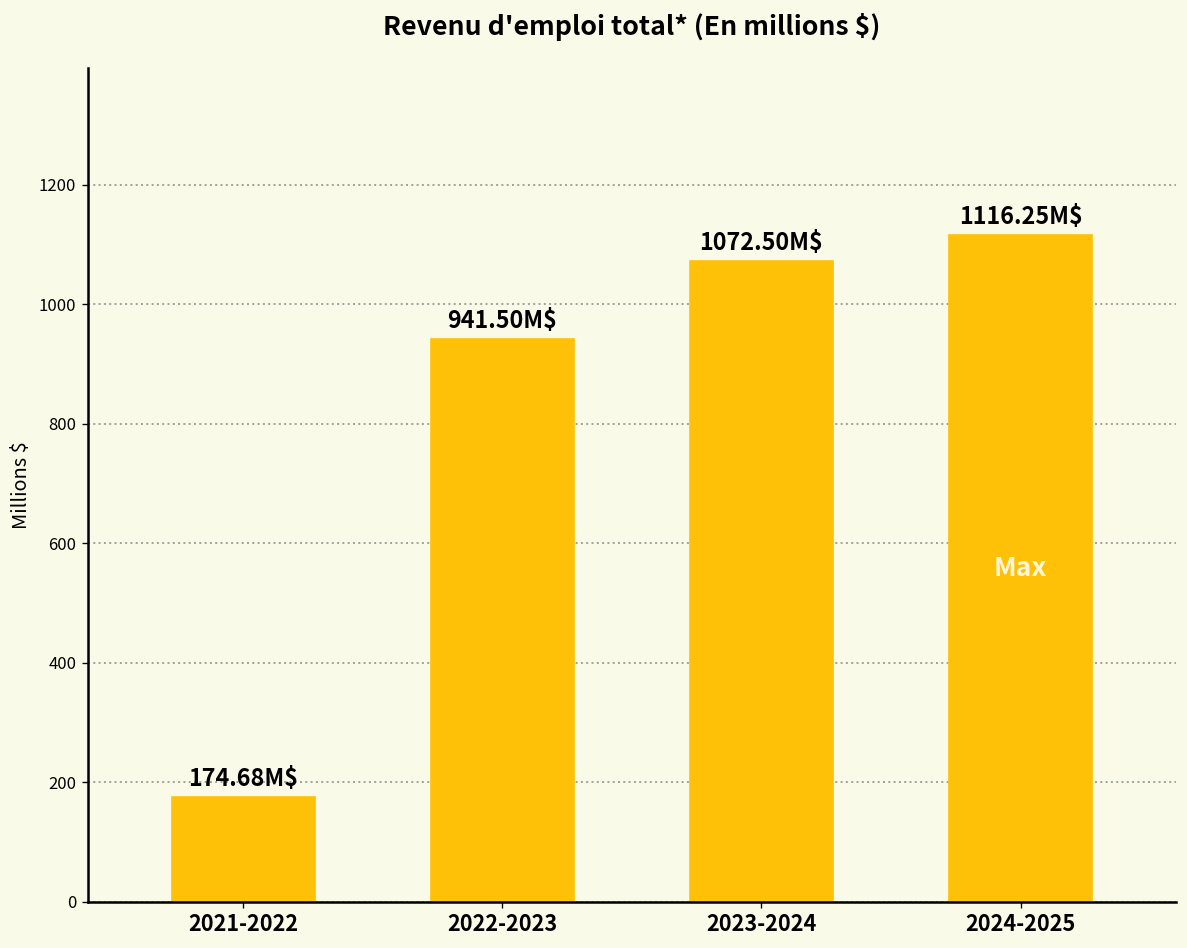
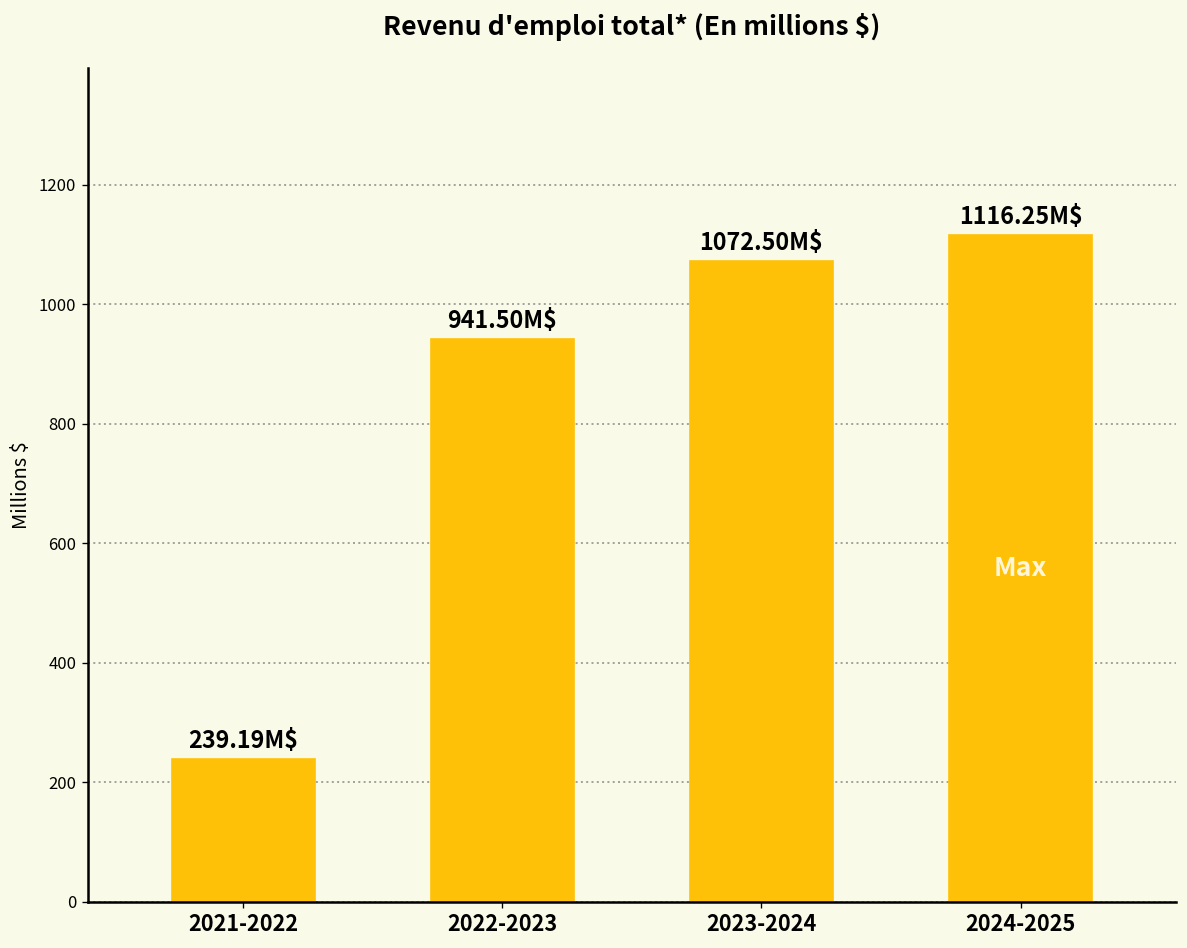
  {
-   "2021-2022": "174.68M$",
+   "2021-2022": "239.19M$",
    "2022-2023": "941.50M$",
    "2023-2024": "1072.50M$",
    "2024-2025": "1116.25M$"
  }
